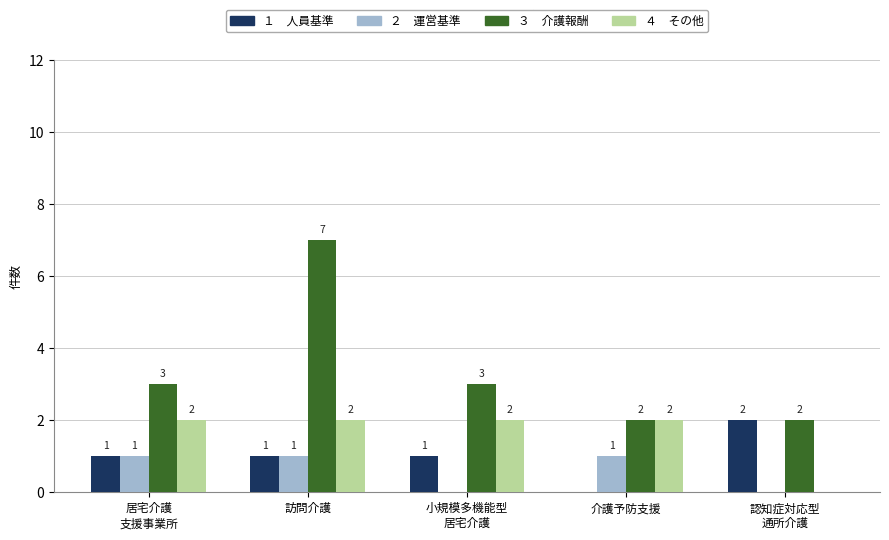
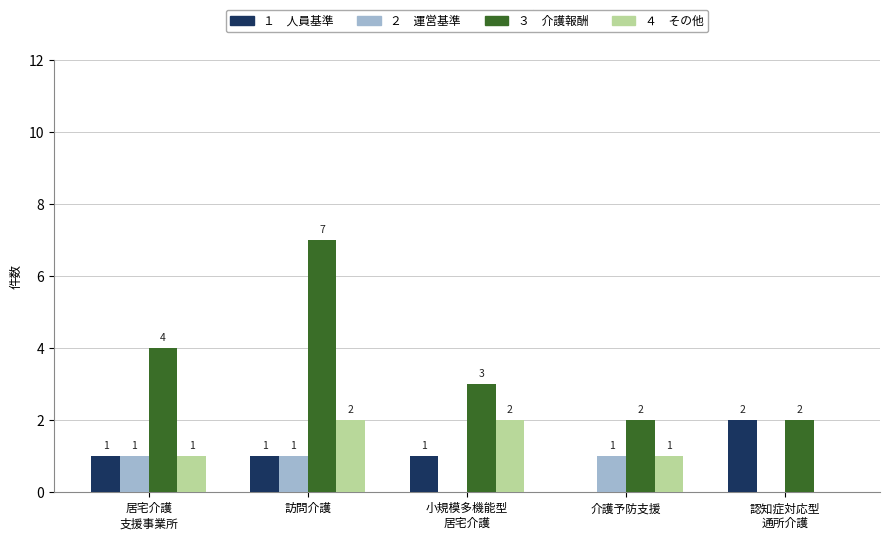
  {
    "１ 人員基準": {
      "居宅介護 支援事業所": 1,
      "訪問介護": 1,
      "小規模多機能型 居宅介護": 1,
      "認知症対応型 通所介護": 2
    },
    "２ 運営基準": {
      "居宅介護 支援事業所": 1,
      "訪問介護": 1,
      "介護予防支援": 1
    },
    "３ 介護報酬": {
-     "居宅介護 支援事業所": 3,
+     "居宅介護 支援事業所": 4,
      "訪問介護": 7,
      "小規模多機能型 居宅介護": 3,
      "介護予防支援": 2,
      "認知症対応型 通所介護": 2
    },
    "４ その他": {
-     "居宅介護 支援事業所": 2,
+     "居宅介護 支援事業所": 1,
      "訪問介護": 2,
      "小規模多機能型 居宅介護": 2,
-     "介護予防支援": 2
+     "介護予防支援": 1
    }
  }
